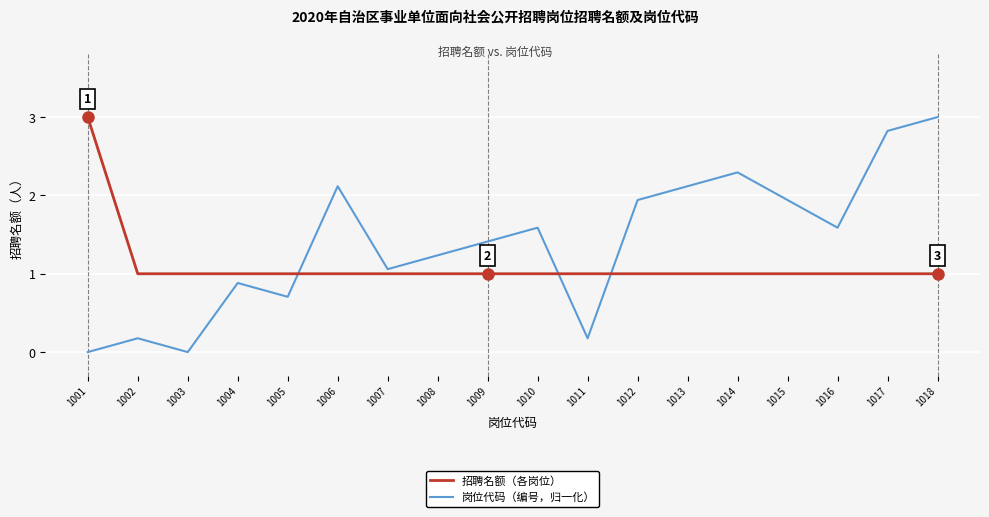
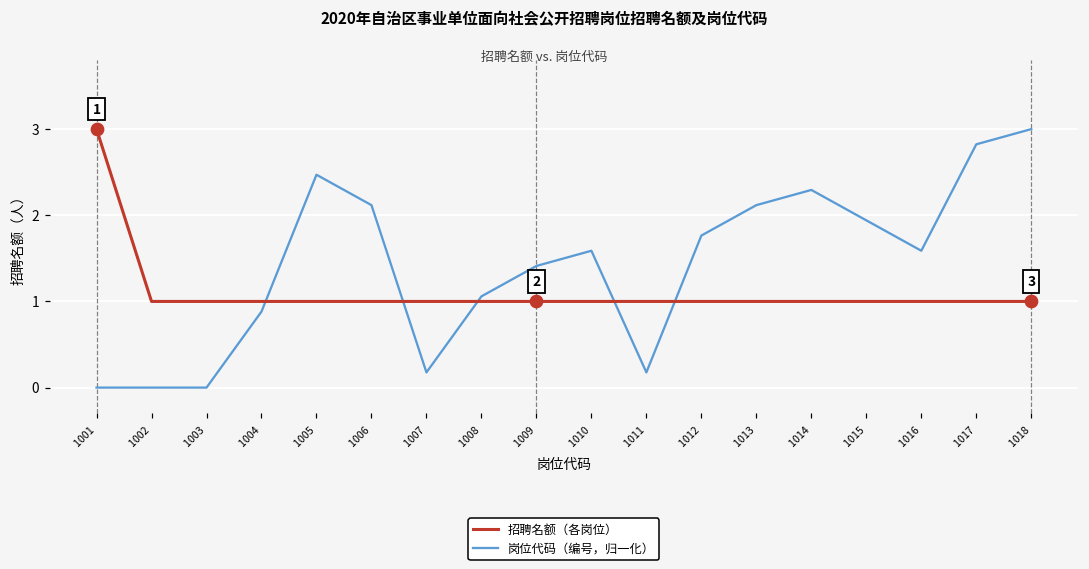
  {
    "岗位代码（编号，归一化）": {
      "1001": 0.0,
-     "1002": 0.2,
+     "1002": 0.0,
      "1003": 0.0,
      "1004": 0.9,
-     "1005": 0.7,
+     "1005": 2.5,
      "1006": 2.1,
-     "1007": 1.1,
-     "1008": 1.2,
+     "1007": 0.2,
+     "1008": 1.1,
      "1010": 1.6,
      "1011": 0.2,
-     "1012": 1.9,
+     "1012": 1.8,
      "1013": 2.1,
      "1014": 2.3,
      "1015": 1.9,
      "1016": 1.6,
      "1017": 2.8,
      "1018": 3.0
    }
  }
